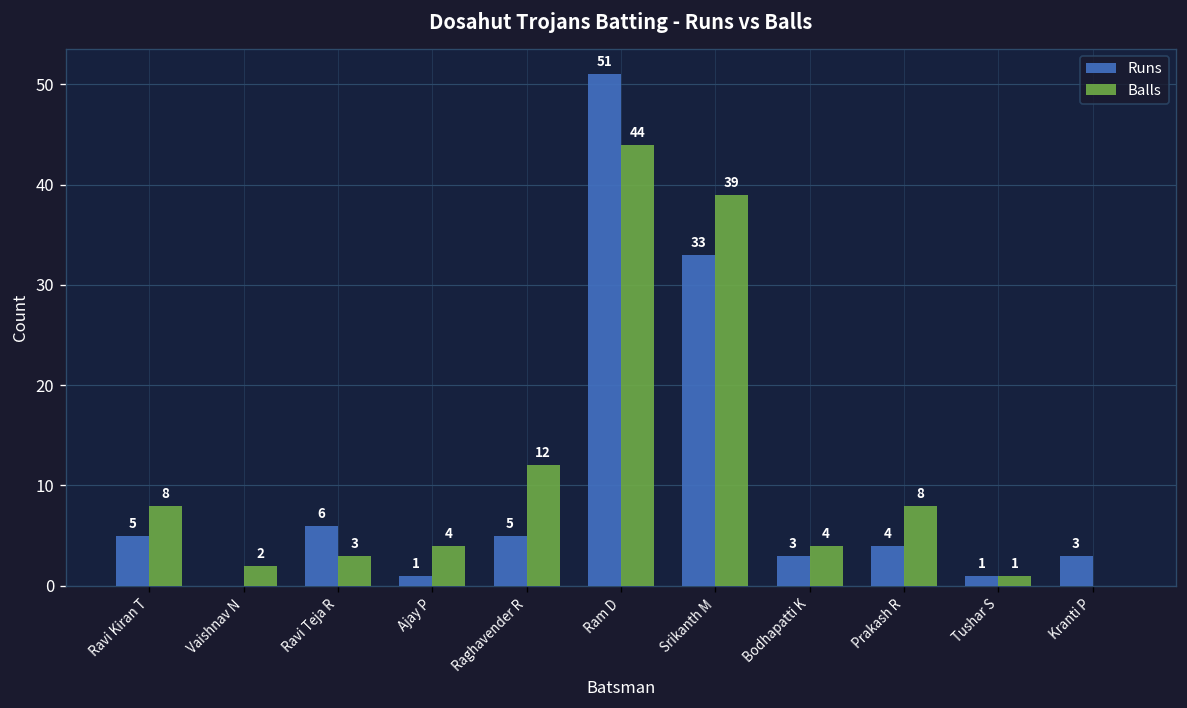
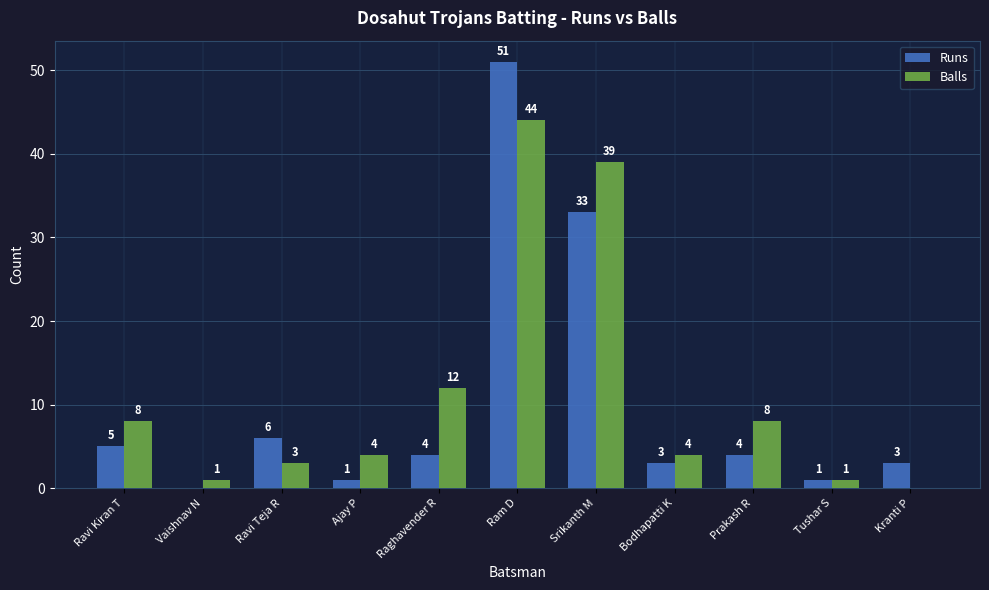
  {
    "Runs": {
      "Ravi Kiran T": 5,
      "Ravi Teja R": 6,
      "Ajay P": 1,
-     "Raghavender R": 5,
+     "Raghavender R": 4,
      "Ram D": 51,
      "Srikanth M": 33,
      "Bodhapatti K": 3,
      "Prakash R": 4,
      "Tushar S": 1,
      "Kranti P": 3
    },
    "Balls": {
      "Ravi Kiran T": 8,
-     "Vaishnav N": 2,
+     "Vaishnav N": 1,
      "Ravi Teja R": 3,
      "Ajay P": 4,
      "Raghavender R": 12,
      "Ram D": 44,
      "Srikanth M": 39,
      "Bodhapatti K": 4,
      "Prakash R": 8,
      "Tushar S": 1
    }
  }
